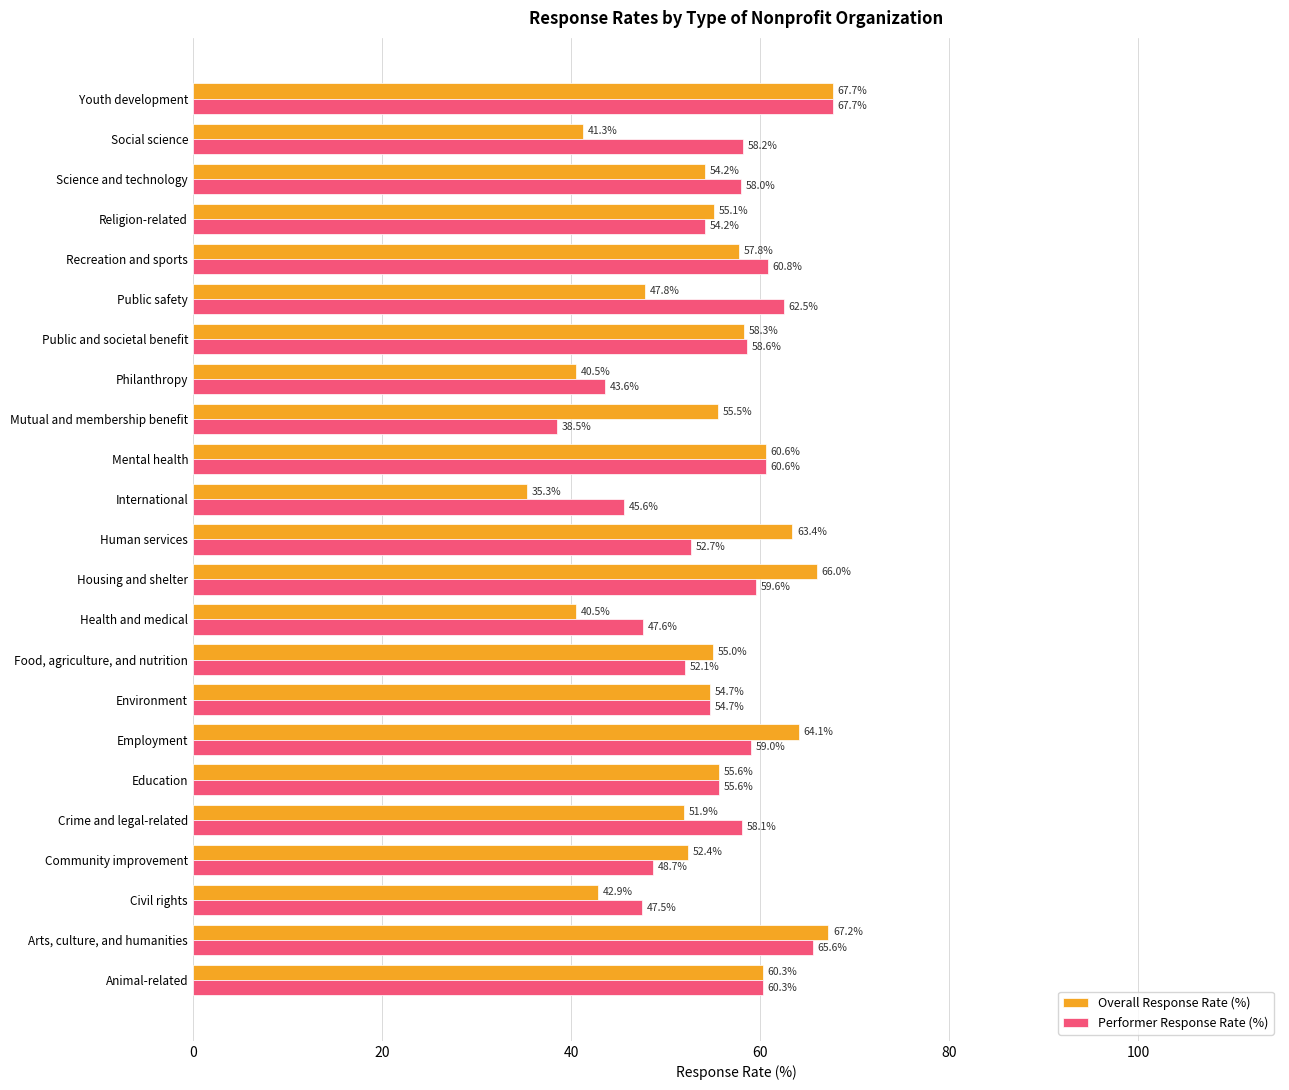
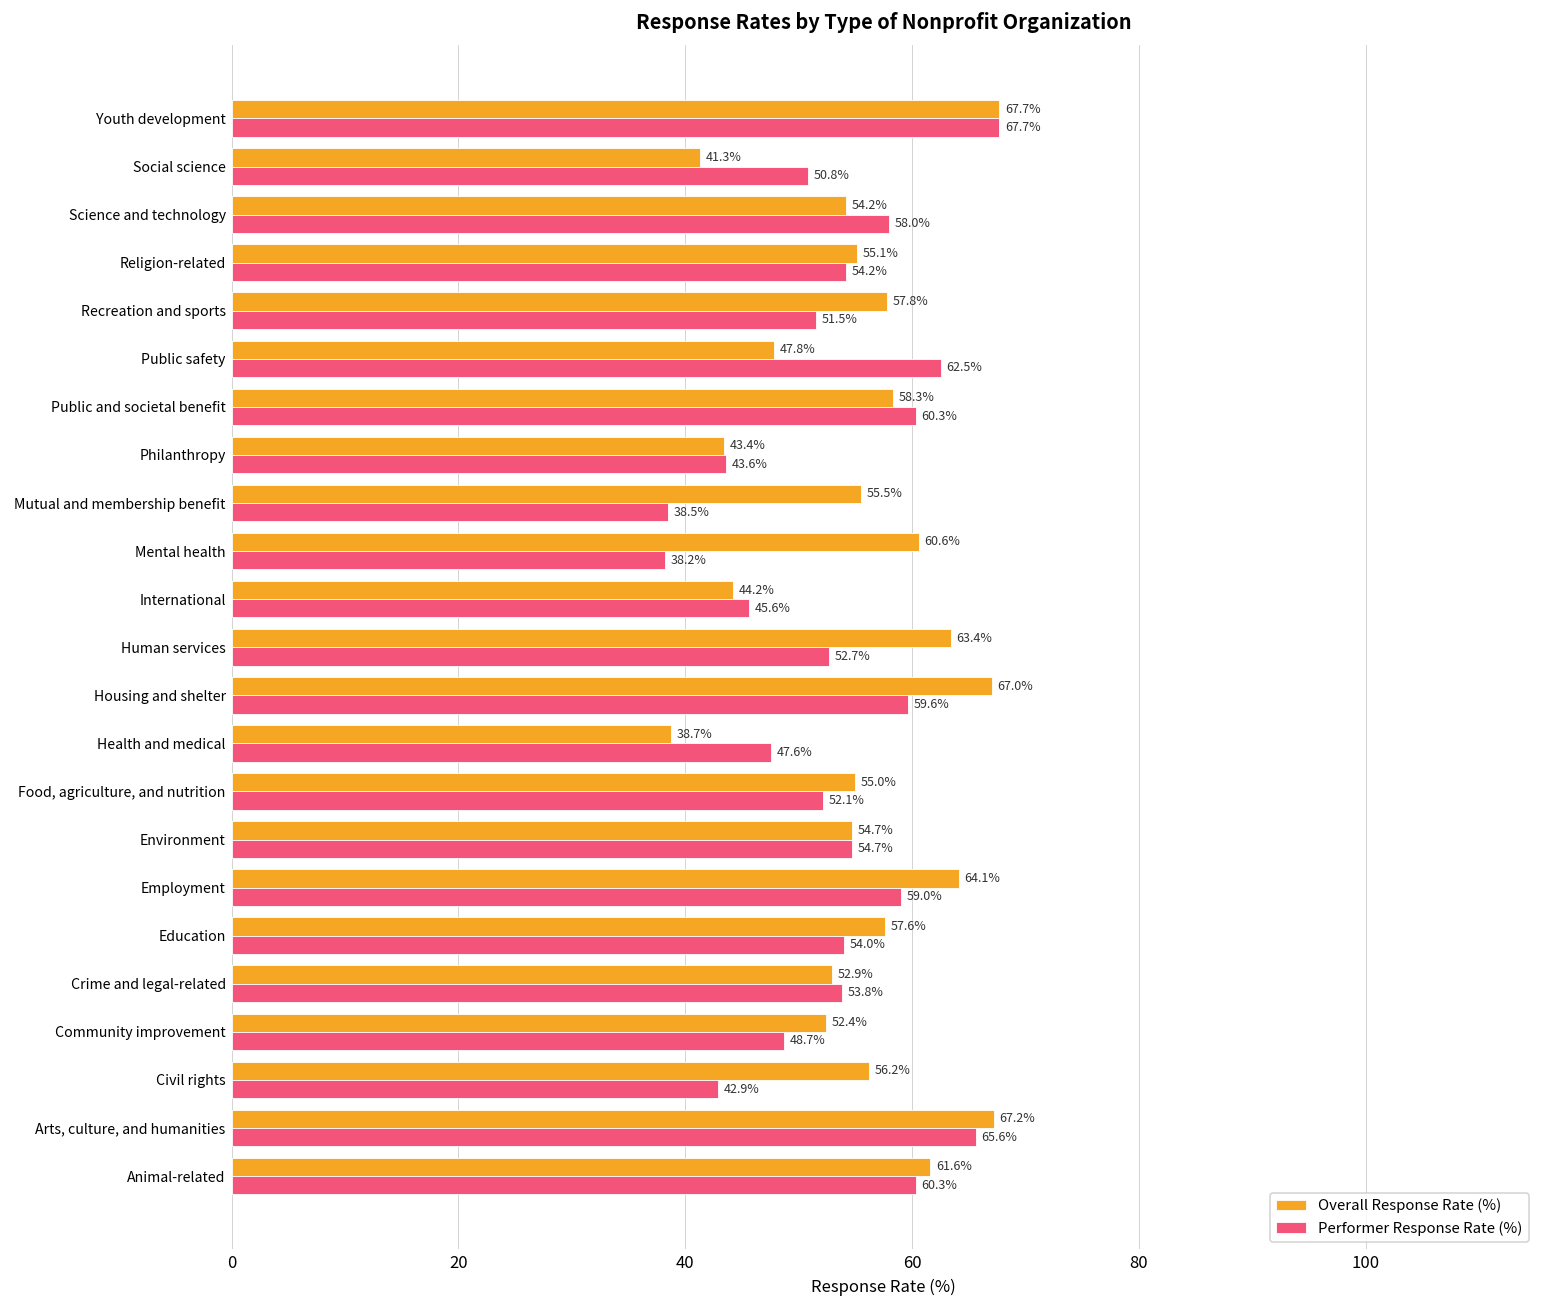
  {
    "Overall Response Rate (%)": {
      "Youth development": "67.7%",
      "Social science": "41.3%",
      "Science and technology": "54.2%",
      "Religion-related": "55.1%",
      "Recreation and sports": "57.8%",
      "Public safety": "47.8%",
      "Public and societal benefit": "58.3%",
-     "Philanthropy": "40.5%",
+     "Philanthropy": "43.4%",
      "Mutual and membership benefit": "55.5%",
      "Mental health": "60.6%",
-     "International": "35.3%",
+     "International": "44.2%",
      "Human services": "63.4%",
-     "Housing and shelter": "66.0%",
-     "Health and medical": "40.5%",
+     "Housing and shelter": "67.0%",
+     "Health and medical": "38.7%",
      "Food, agriculture, and nutrition": "55.0%",
      "Environment": "54.7%",
      "Employment": "64.1%",
-     "Education": "55.6%",
-     "Crime and legal-related": "51.9%",
+     "Education": "57.6%",
+     "Crime and legal-related": "52.9%",
      "Community improvement": "52.4%",
-     "Civil rights": "42.9%",
+     "Civil rights": "56.2%",
      "Arts, culture, and humanities": "67.2%",
-     "Animal-related": "60.3%"
+     "Animal-related": "61.6%"
    },
    "Performer Response Rate (%)": {
      "Youth development": "67.7%",
-     "Social science": "58.2%",
+     "Social science": "50.8%",
      "Science and technology": "58.0%",
      "Religion-related": "54.2%",
-     "Recreation and sports": "60.8%",
+     "Recreation and sports": "51.5%",
      "Public safety": "62.5%",
-     "Public and societal benefit": "58.6%",
+     "Public and societal benefit": "60.3%",
      "Philanthropy": "43.6%",
      "Mutual and membership benefit": "38.5%",
-     "Mental health": "60.6%",
+     "Mental health": "38.2%",
      "International": "45.6%",
      "Human services": "52.7%",
      "Housing and shelter": "59.6%",
      "Health and medical": "47.6%",
      "Food, agriculture, and nutrition": "52.1%",
      "Environment": "54.7%",
      "Employment": "59.0%",
-     "Education": "55.6%",
-     "Crime and legal-related": "58.1%",
+     "Education": "54.0%",
+     "Crime and legal-related": "53.8%",
      "Community improvement": "48.7%",
-     "Civil rights": "47.5%",
+     "Civil rights": "42.9%",
      "Arts, culture, and humanities": "65.6%",
      "Animal-related": "60.3%"
    }
  }
